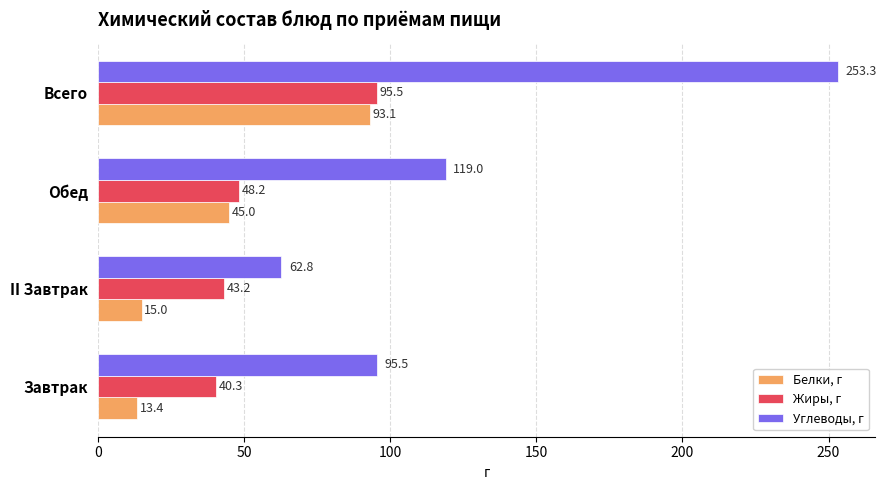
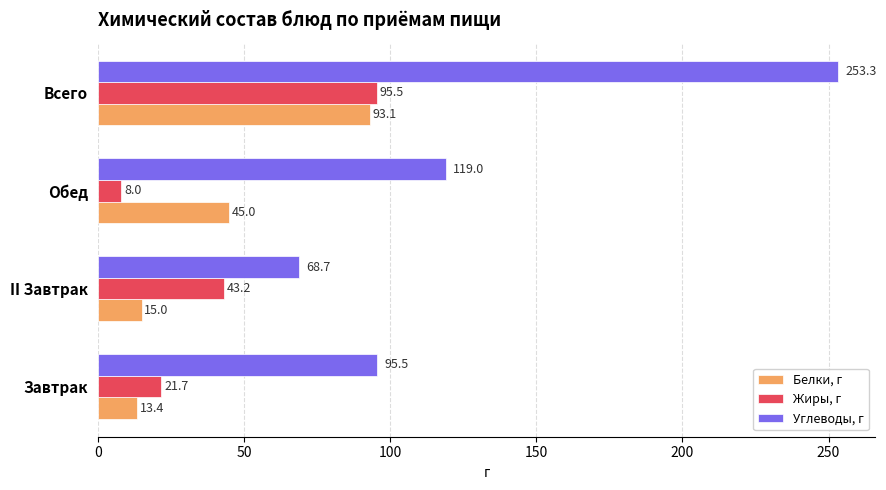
  {
    "Белки, г": {
      "Всего": 93.1,
      "Обед": 45.0,
      "II Завтрак": 15.0,
      "Завтрак": 13.4
    },
    "Жиры, г": {
      "Всего": 95.5,
-     "Обед": 48.2,
+     "Обед": 8.0,
      "II Завтрак": 43.2,
-     "Завтрак": 40.3
+     "Завтрак": 21.7
    },
    "Углеводы, г": {
      "Всего": 253.3,
      "Обед": 119.0,
-     "II Завтрак": 62.8,
+     "II Завтрак": 68.7,
      "Завтрак": 95.5
    }
  }
